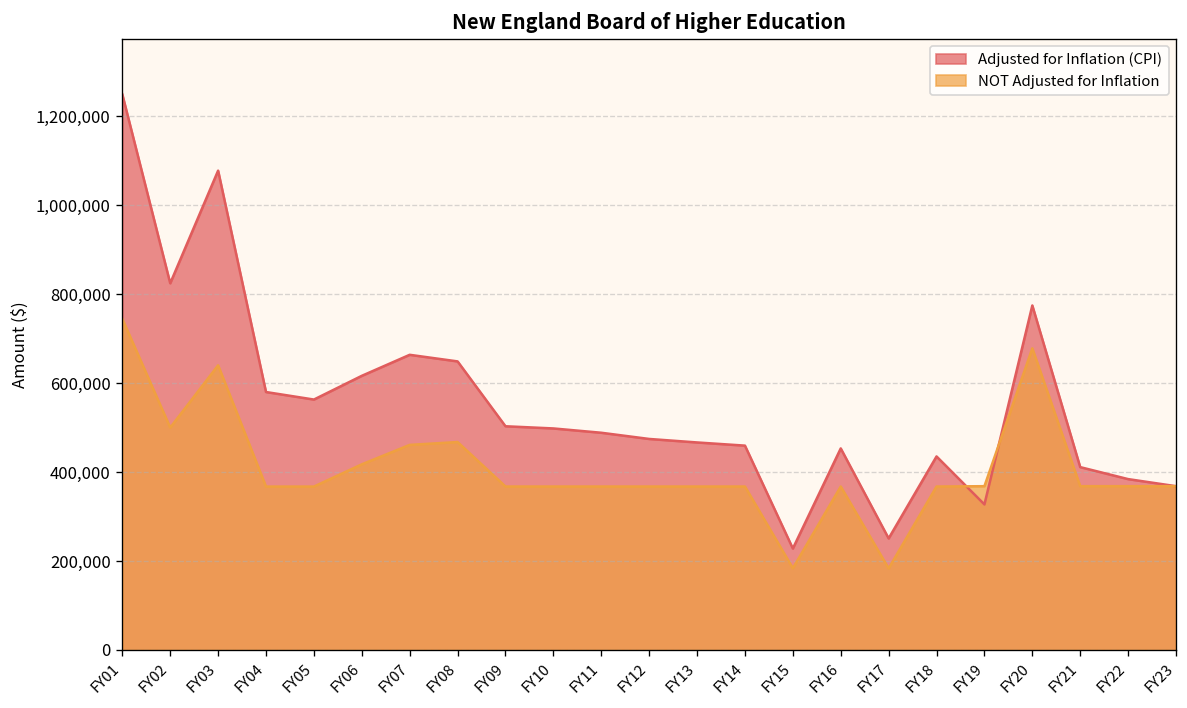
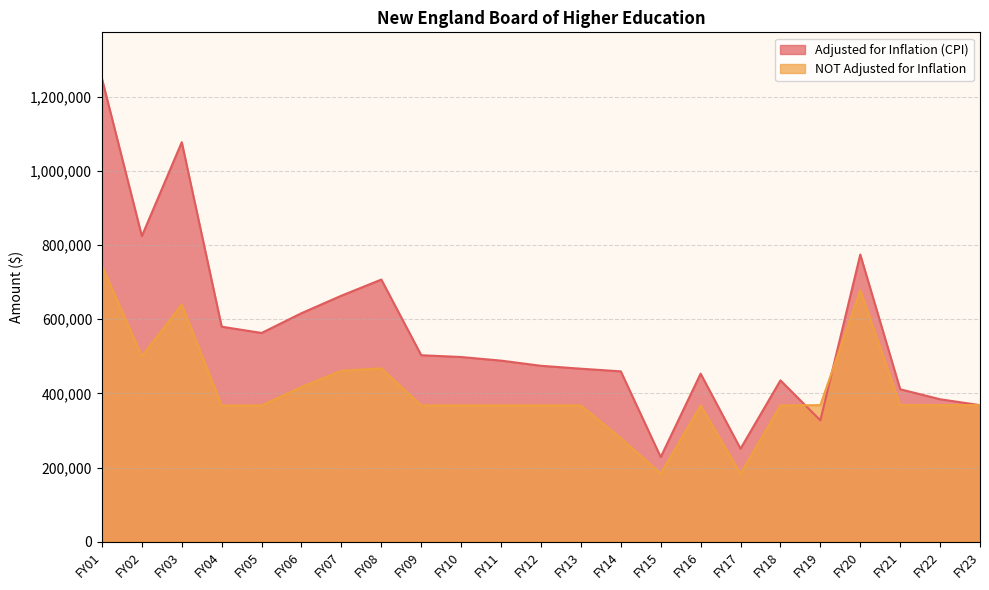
  {
    "Adjusted for Inflation (CPI)": {
      "FY01": "1,250,000",
      "FY02": "820,000",
      "FY03": "1,080,000",
      "FY04": "580,000",
      "FY05": "560,000",
      "FY06": "620,000",
      "FY07": "660,000",
-     "FY08": "650,000",
+     "FY08": "710,000",
      "FY09": "500,000",
      "FY10": "500,000",
      "FY11": "490,000",
      "FY12": "470,000",
      "FY13": "470,000",
      "FY14": "460,000",
      "FY15": "230,000",
      "FY16": "450,000",
      "FY17": "250,000",
      "FY18": "440,000",
      "FY19": "330,000",
      "FY20": "770,000",
      "FY21": "410,000",
      "FY22": "380,000"
    },
    "NOT Adjusted for Inflation": {
      "FY01": "740,000",
      "FY02": "500,000",
      "FY03": "640,000",
      "FY04": "370,000",
      "FY05": "370,000",
      "FY06": "420,000",
      "FY07": "460,000",
      "FY08": "470,000",
      "FY09": "370,000",
      "FY10": "370,000",
      "FY11": "370,000",
      "FY12": "370,000",
      "FY13": "370,000",
-     "FY14": "370,000",
+     "FY14": "280,000",
      "FY15": "180,000",
      "FY16": "370,000",
      "FY17": "180,000",
      "FY18": "370,000",
      "FY19": "370,000",
      "FY20": "680,000",
      "FY21": "370,000",
      "FY22": "370,000"
    }
  }
